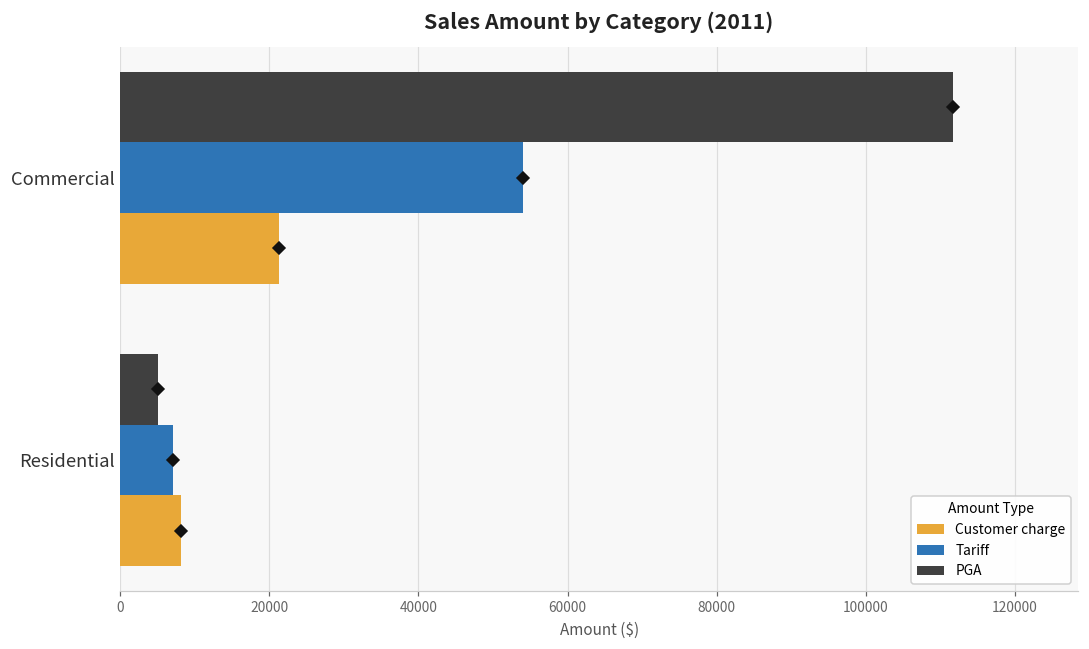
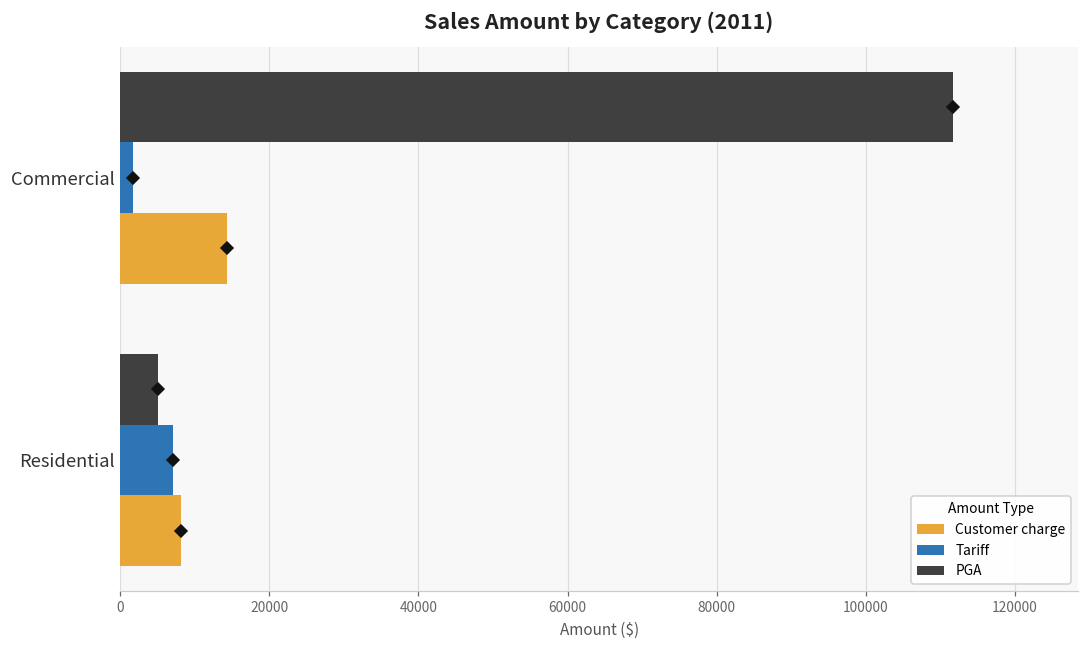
  {
    "Customer charge": {
-     "Commercial": 21000,
+     "Commercial": 14000,
      "Residential": 8000
    },
    "Tariff": {
-     "Commercial": 54000,
+     "Commercial": 2000,
      "Residential": 7000
    },
    "PGA": {
      "Commercial": 112000,
      "Residential": 5000
    }
  }
